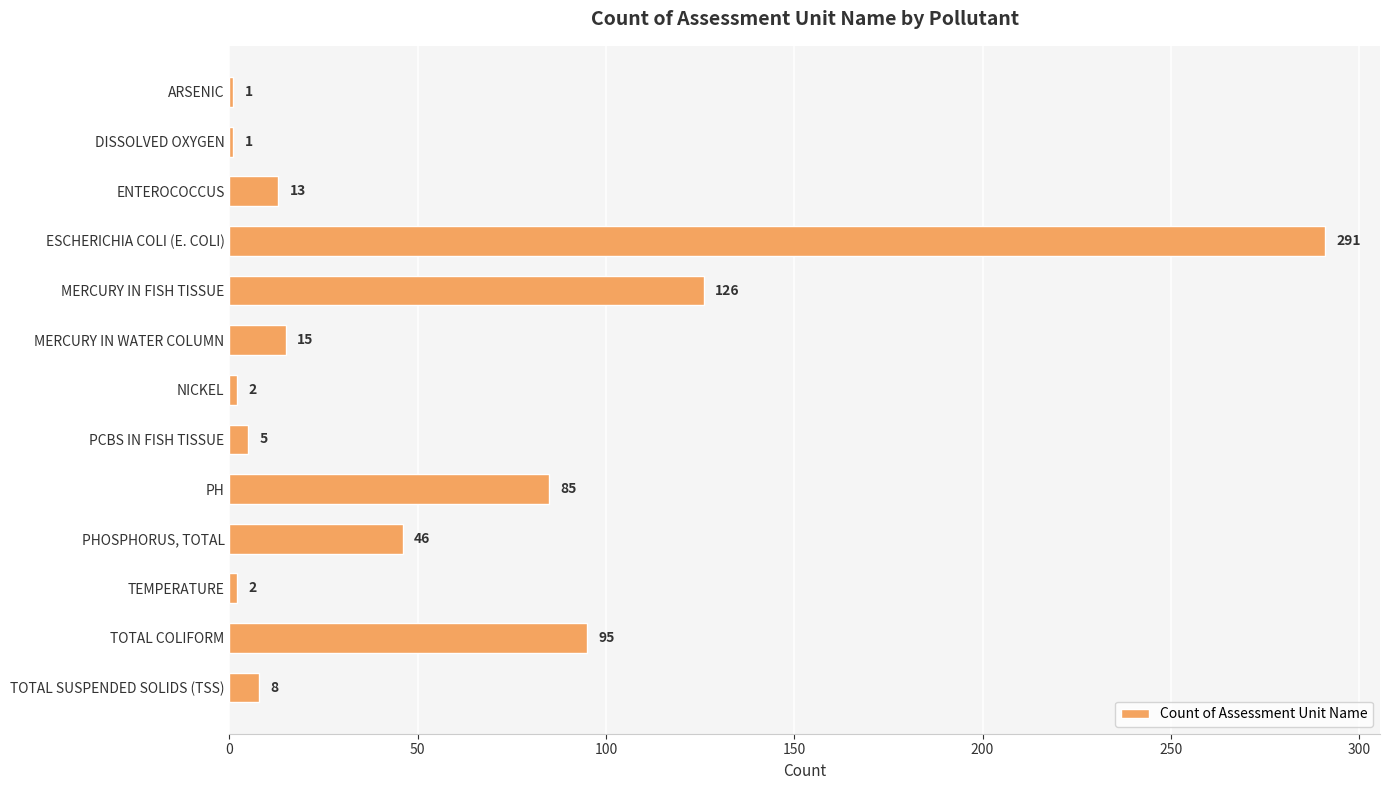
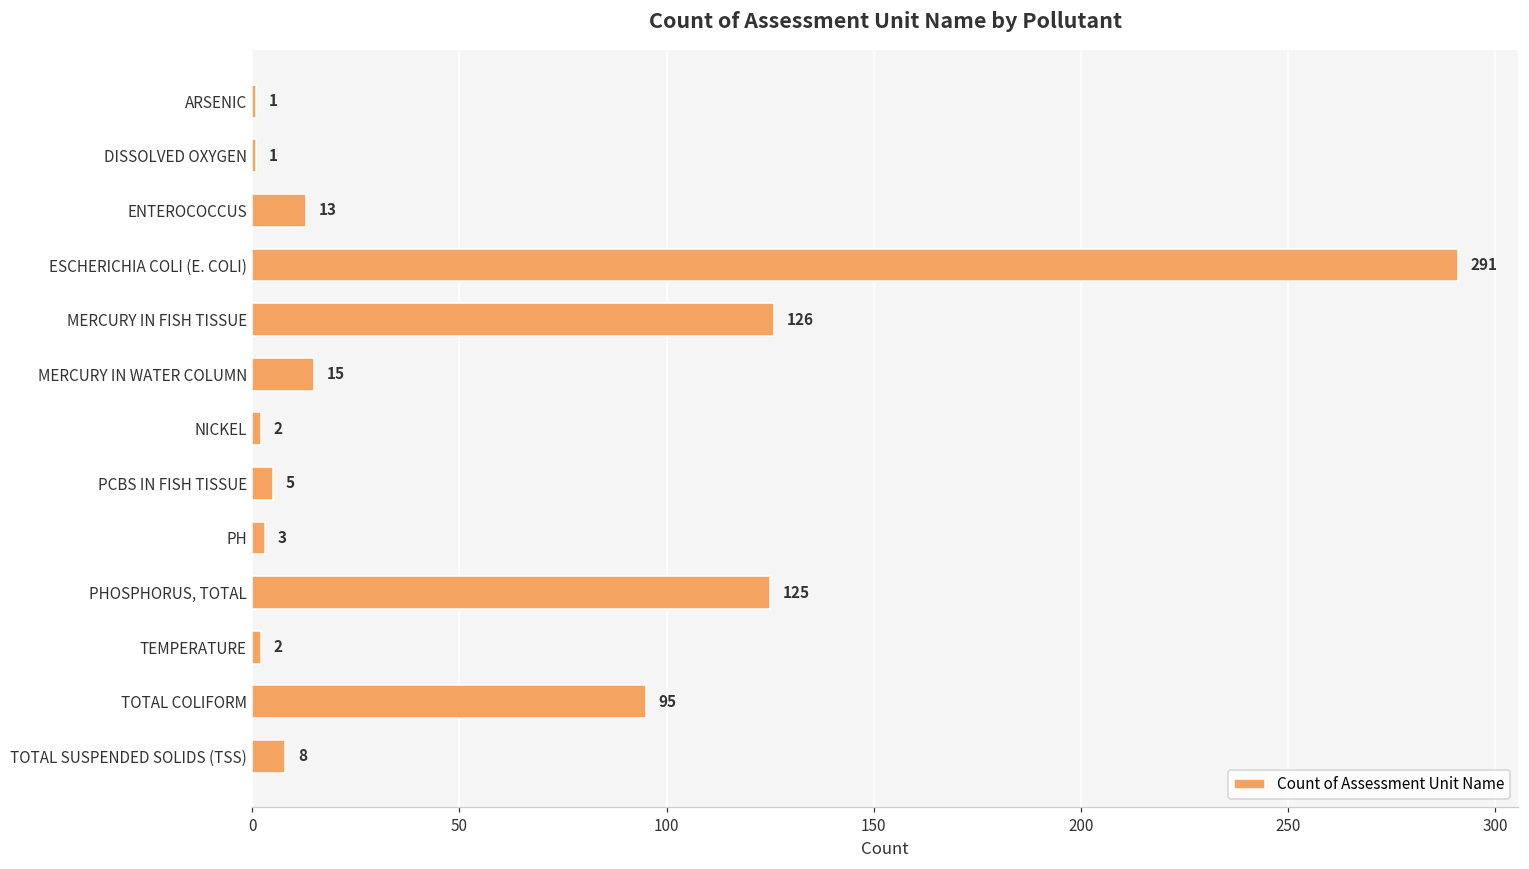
  {
    "ARSENIC": 1,
    "DISSOLVED OXYGEN": 1,
    "ENTEROCOCCUS": 13,
    "ESCHERICHIA COLI (E. COLI)": 291,
    "MERCURY IN FISH TISSUE": 126,
    "MERCURY IN WATER COLUMN": 15,
    "NICKEL": 2,
    "PCBS IN FISH TISSUE": 5,
-   "PH": 85,
-   "PHOSPHORUS, TOTAL": 46,
+   "PH": 3,
+   "PHOSPHORUS, TOTAL": 125,
    "TEMPERATURE": 2,
    "TOTAL COLIFORM": 95,
    "TOTAL SUSPENDED SOLIDS (TSS)": 8
  }
